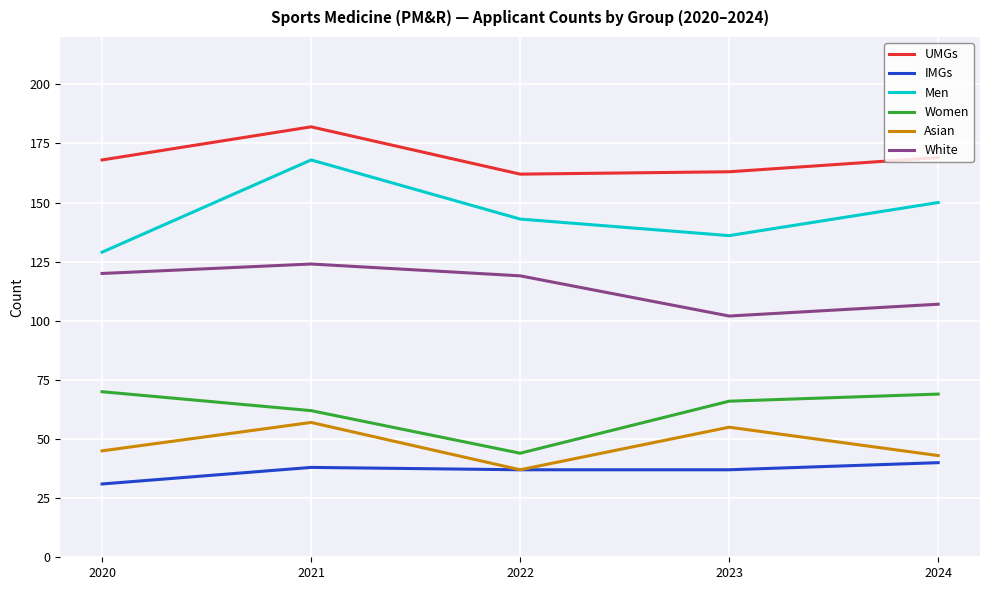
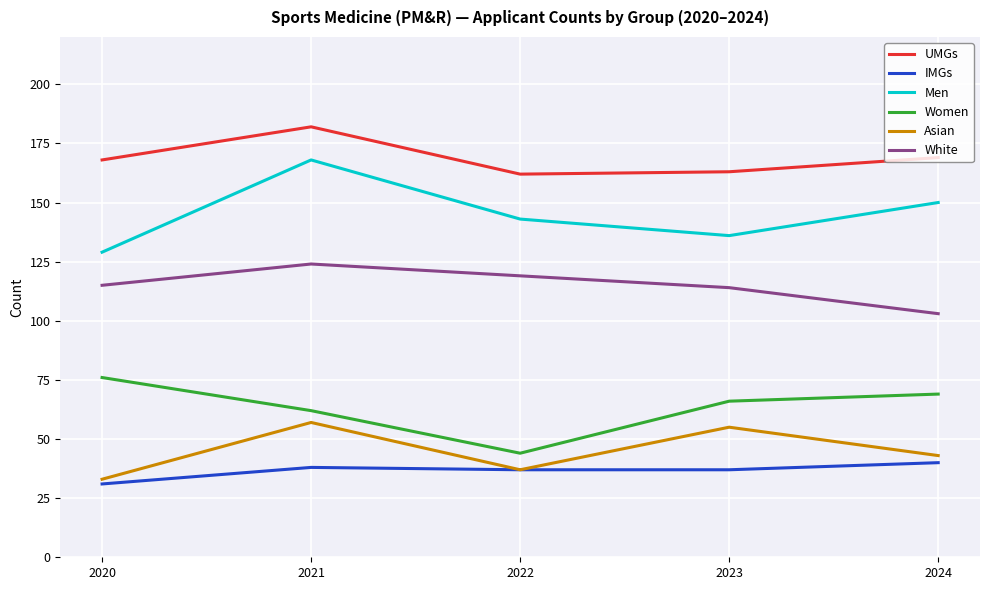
  {
    "UMGs": {
      "2020": 168,
      "2021": 182,
      "2022": 162,
      "2023": 163
    },
    "IMGs": {
      "2020": 31,
      "2021": 38,
      "2023": 37,
      "2024": 40
    },
    "Men": {
      "2020": 129,
      "2021": 168,
      "2022": 143,
      "2023": 136,
      "2024": 150
    },
    "Women": {
-     "2020": 70,
+     "2020": 76,
      "2021": 62,
      "2022": 44,
      "2023": 66,
      "2024": 69
    },
    "Asian": {
-     "2020": 45,
+     "2020": 33,
      "2021": 57,
      "2023": 55,
      "2024": 43
    },
    "White": {
-     "2020": 120,
+     "2020": 115,
      "2021": 124,
      "2022": 119,
-     "2023": 102,
-     "2024": 107
+     "2023": 114,
+     "2024": 103
    }
  }
